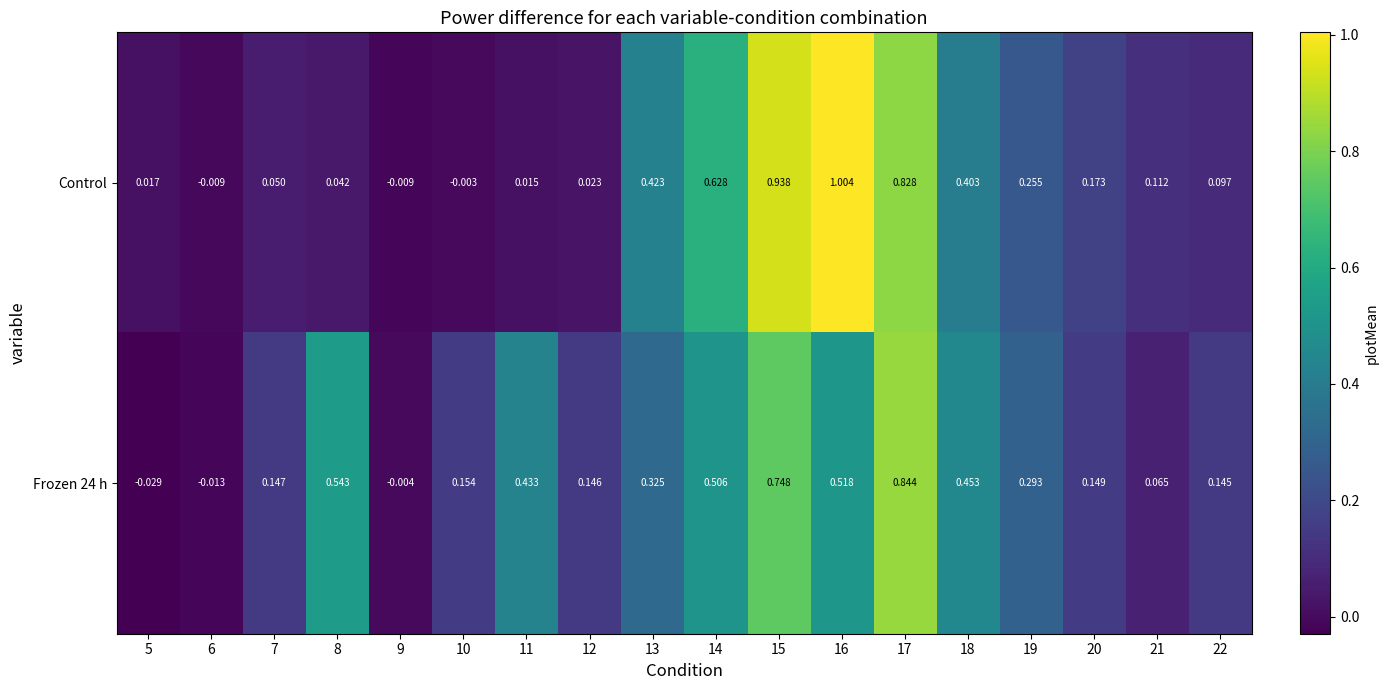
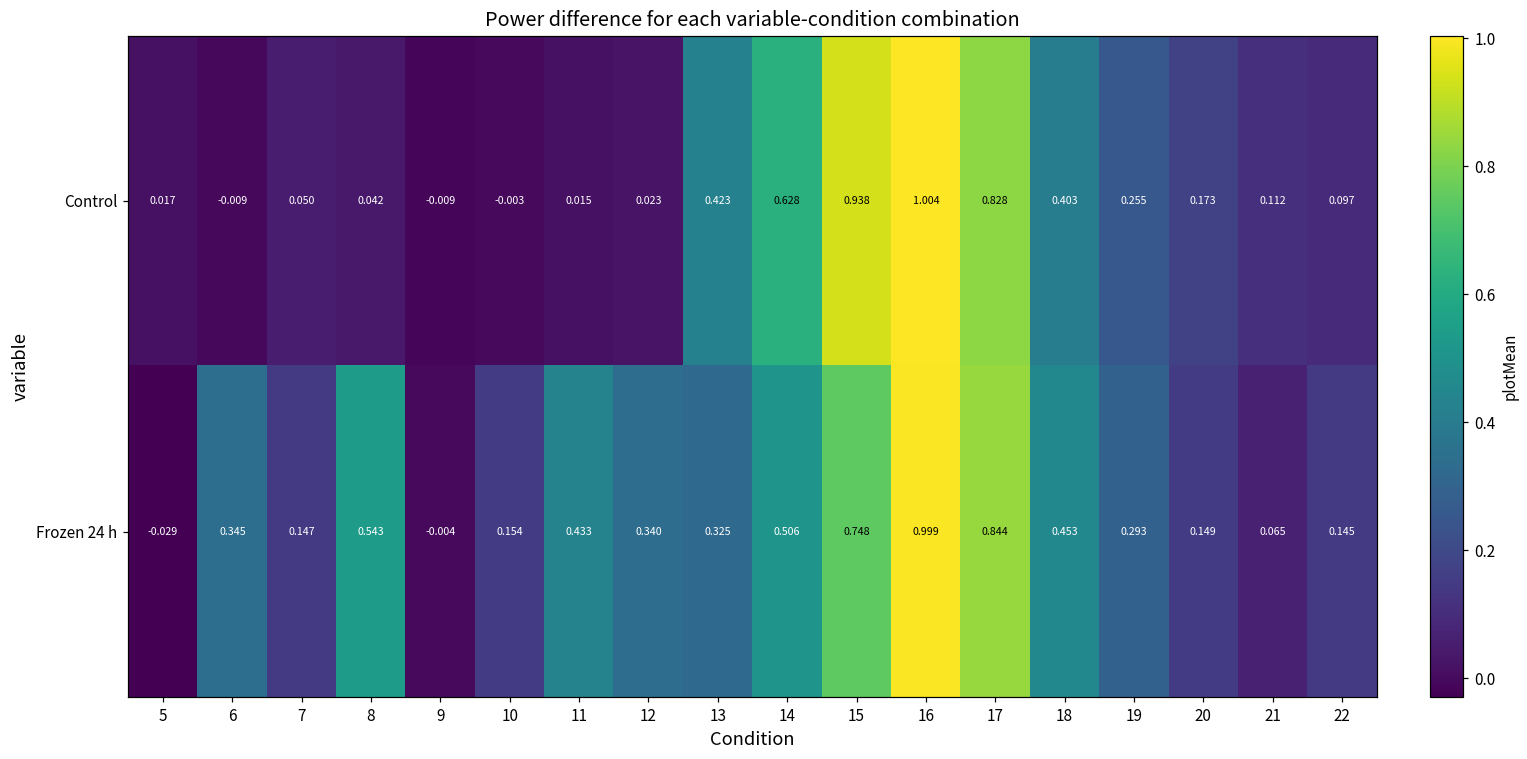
  {
    "Control": {
      "5": 0.017,
      "6": -0.009,
      "7": 0.050,
      "8": 0.042,
      "9": -0.009,
      "10": -0.003,
      "11": 0.015,
      "12": 0.023,
      "13": 0.423,
      "14": 0.628,
      "15": 0.938,
      "16": 1.004,
      "17": 0.828,
      "18": 0.403,
      "19": 0.255,
      "20": 0.173,
      "21": 0.112,
      "22": 0.097
    },
    "Frozen 24 h": {
      "5": -0.029,
-     "6": -0.013,
+     "6": 0.345,
      "7": 0.147,
      "8": 0.543,
      "9": -0.004,
      "10": 0.154,
      "11": 0.433,
-     "12": 0.146,
+     "12": 0.340,
      "13": 0.325,
      "14": 0.506,
      "15": 0.748,
-     "16": 0.518,
+     "16": 0.999,
      "17": 0.844,
      "18": 0.453,
      "19": 0.293,
      "20": 0.149,
      "21": 0.065,
      "22": 0.145
    }
  }
